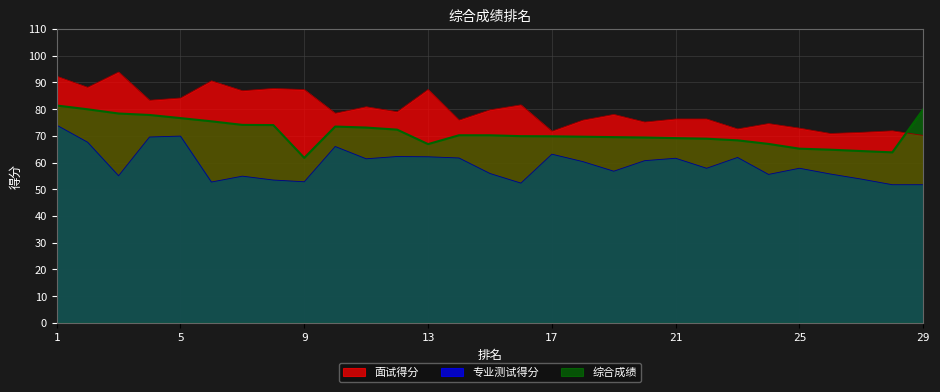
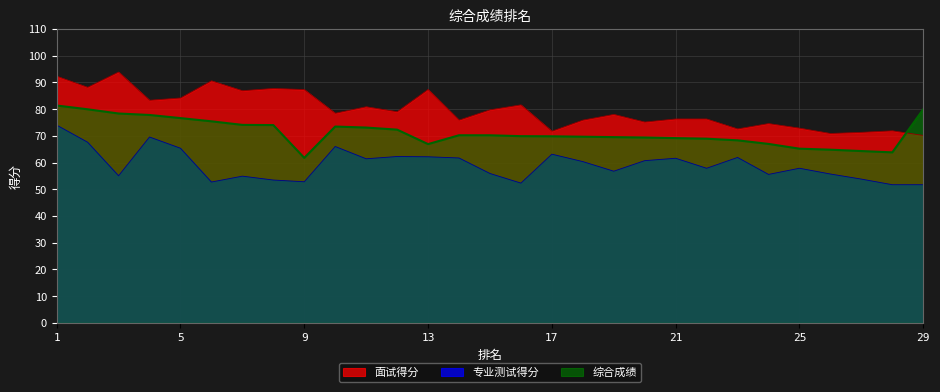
  {
    "面试得分": {
      "1": 92,
      "5": 84,
      "9": 87,
      "13": 87,
      "17": 72,
      "21": 76,
      "25": 73,
      "29": 70
    },
    "专业测试得分": {
      "1": 74,
-     "5": 70,
+     "5": 65,
      "9": 53,
      "13": 62,
      "17": 63,
      "21": 62,
      "25": 58,
      "29": 52
    },
    "综合成绩": {
      "1": 81,
      "5": 77,
      "9": 62,
      "13": 67,
      "17": 70,
      "21": 69,
      "25": 65,
      "29": 80
    }
  }
